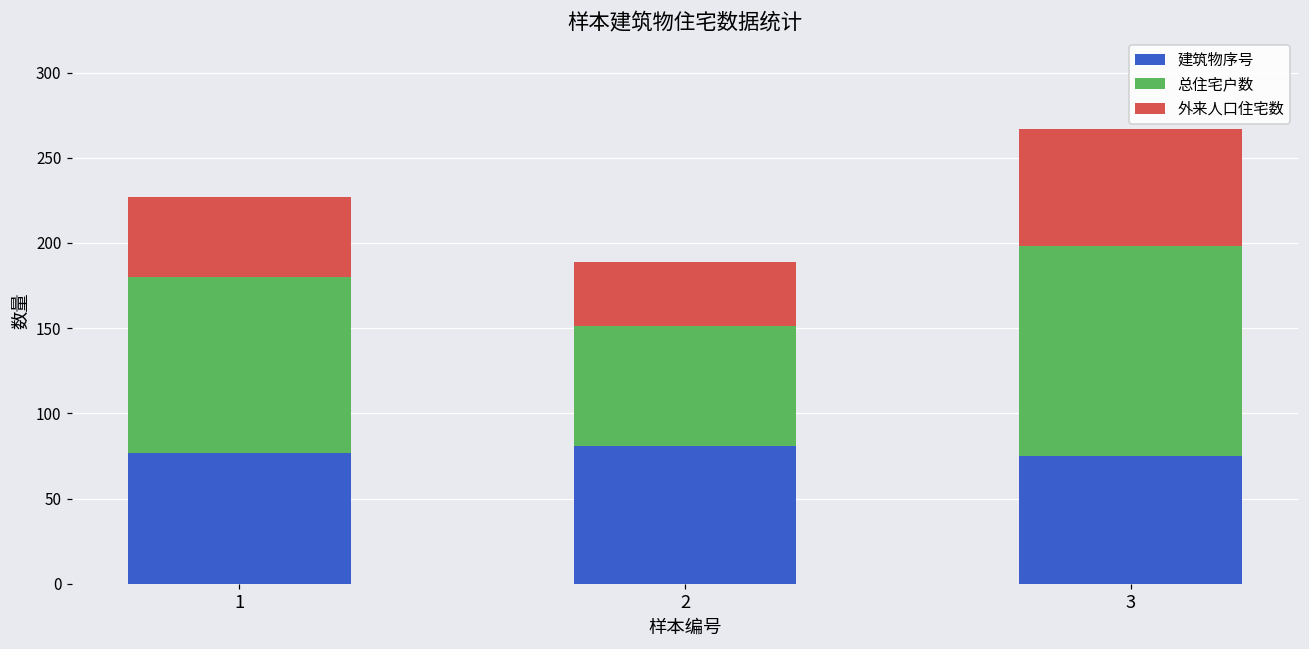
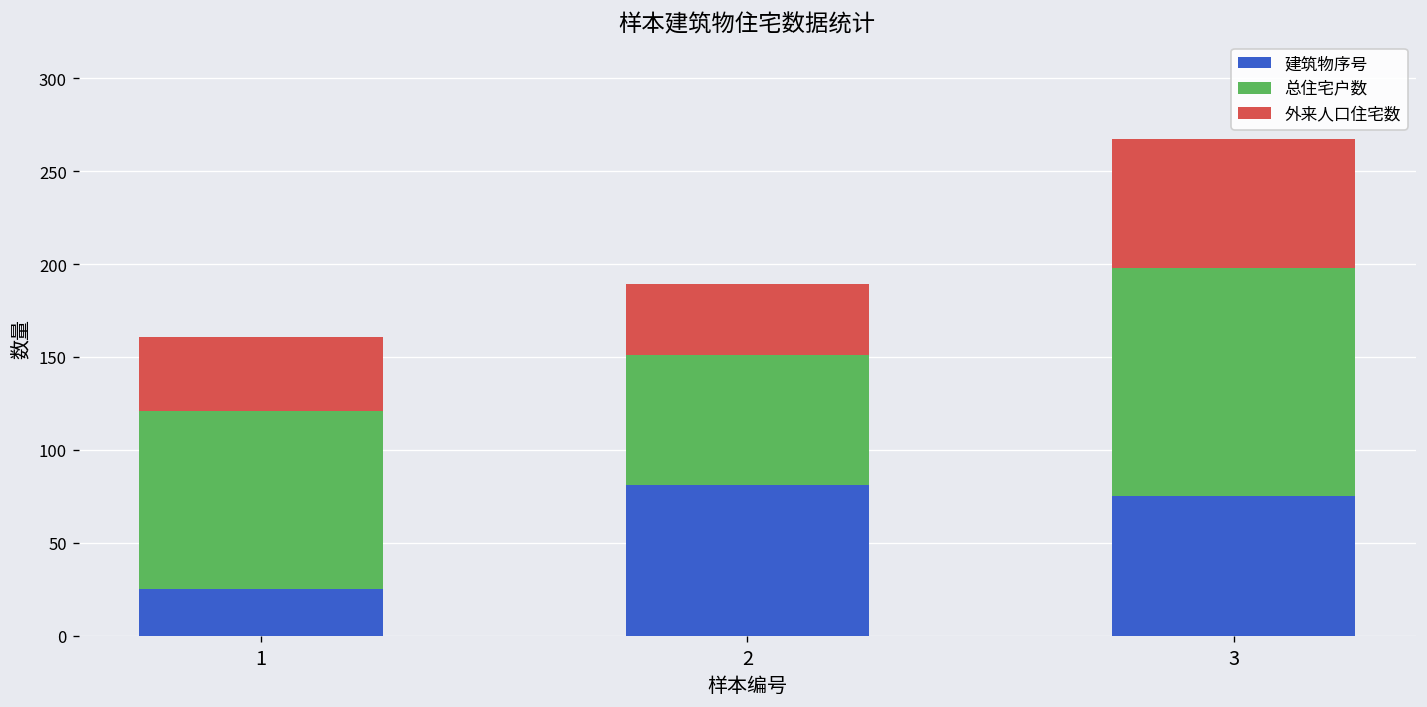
  {
    "建筑物序号": {
-     "1": 77,
+     "1": 25,
      "2": 81,
      "3": 75
    },
    "总住宅户数": {
-     "1": 103,
+     "1": 96,
      "2": 70,
      "3": 123
    },
    "外来人口住宅数": {
-     "1": 47,
+     "1": 40,
      "2": 38,
      "3": 69
    }
  }
